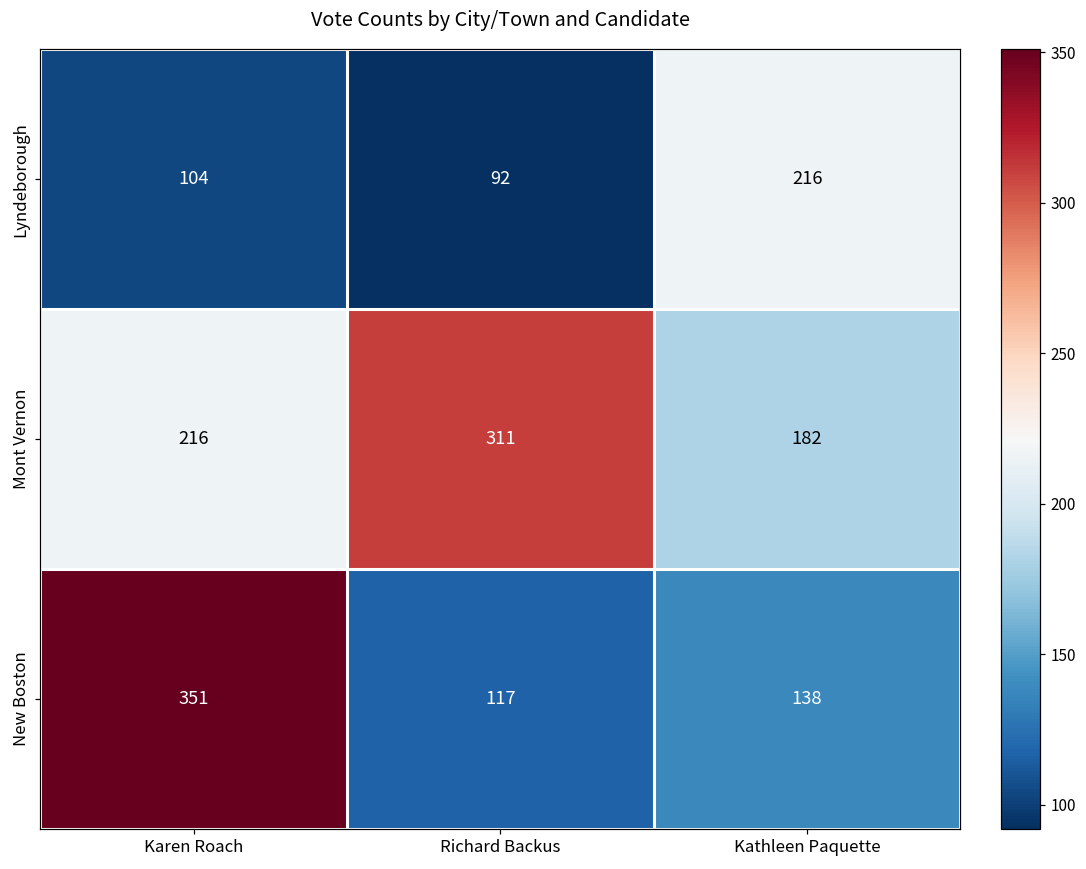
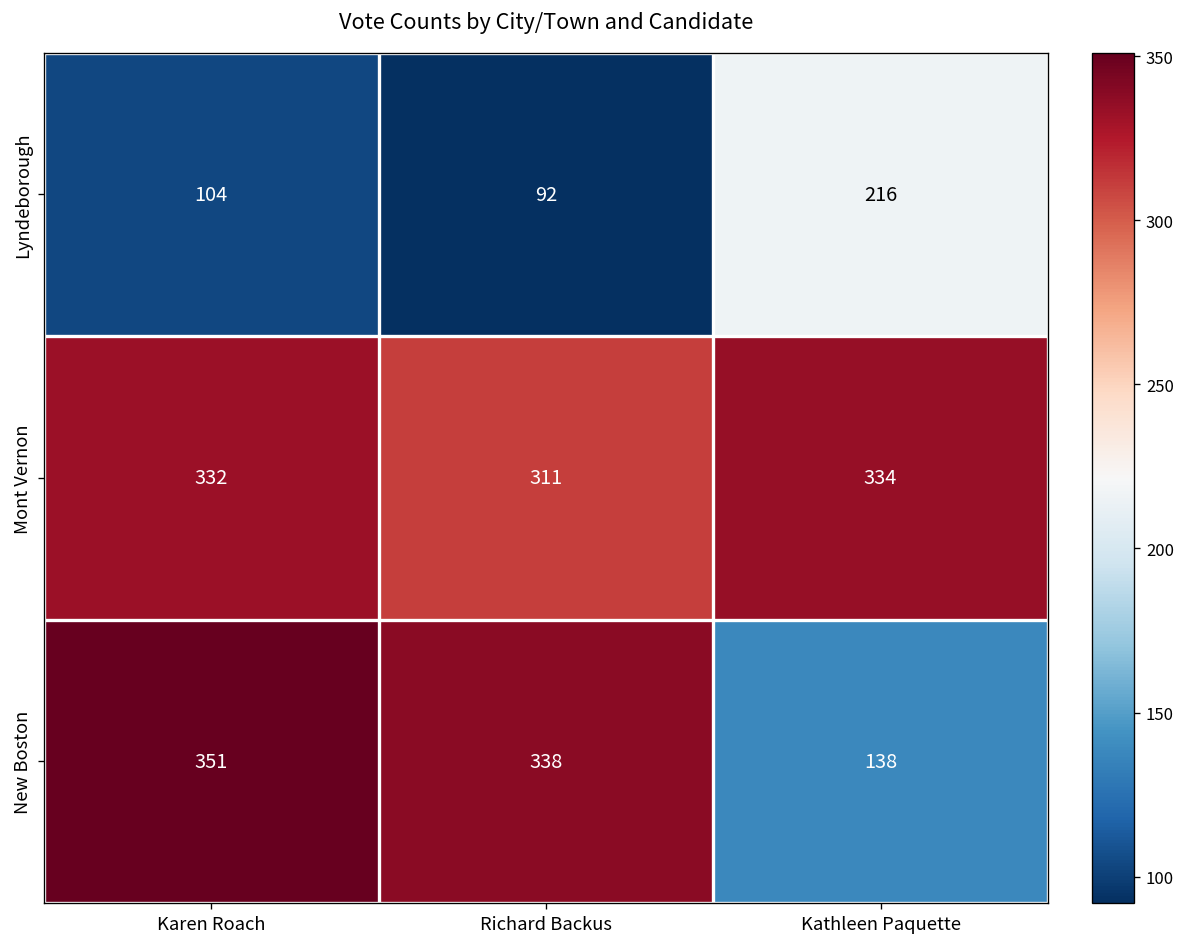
  {
    "Lyndeborough": {
      "Karen Roach": 104,
      "Richard Backus": 92,
      "Kathleen Paquette": 216
    },
    "Mont Vernon": {
-     "Karen Roach": 216,
+     "Karen Roach": 332,
      "Richard Backus": 311,
-     "Kathleen Paquette": 182
+     "Kathleen Paquette": 334
    },
    "New Boston": {
      "Karen Roach": 351,
-     "Richard Backus": 117,
+     "Richard Backus": 338,
      "Kathleen Paquette": 138
    }
  }
